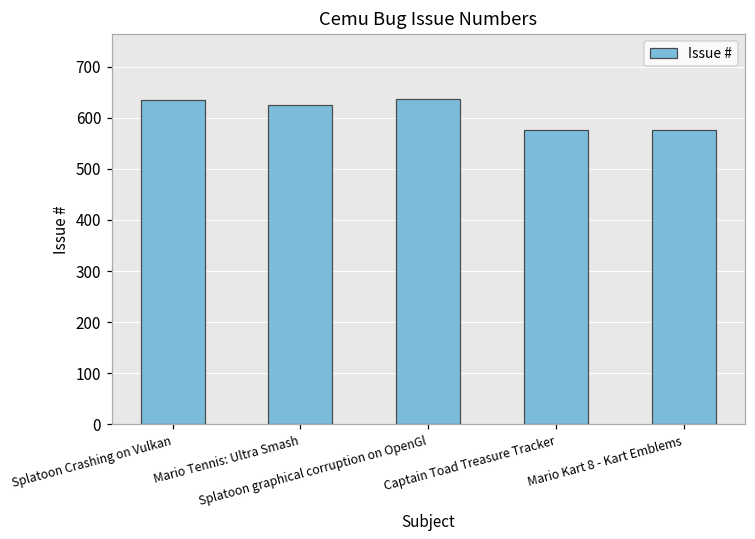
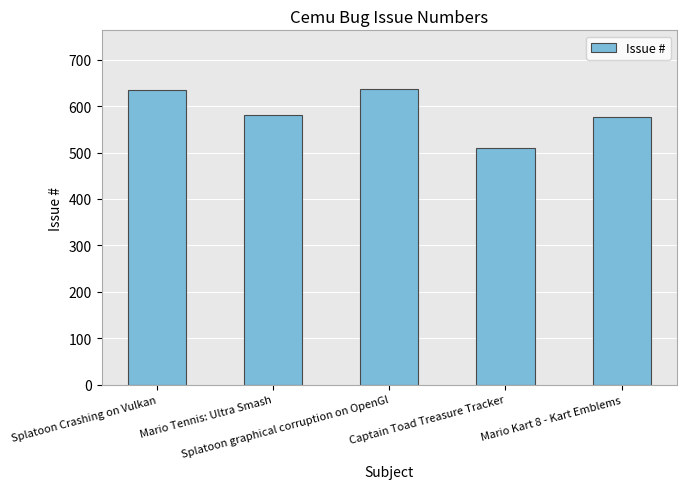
  {
    "Splatoon Crashing on Vulkan": 640,
-   "Mario Tennis: Ultra Smash": 630,
+   "Mario Tennis: Ultra Smash": 580,
    "Splatoon graphical corruption on OpenGl": 640,
-   "Captain Toad Treasure Tracker": 580,
+   "Captain Toad Treasure Tracker": 510,
    "Mario Kart 8 - Kart Emblems": 580
  }
